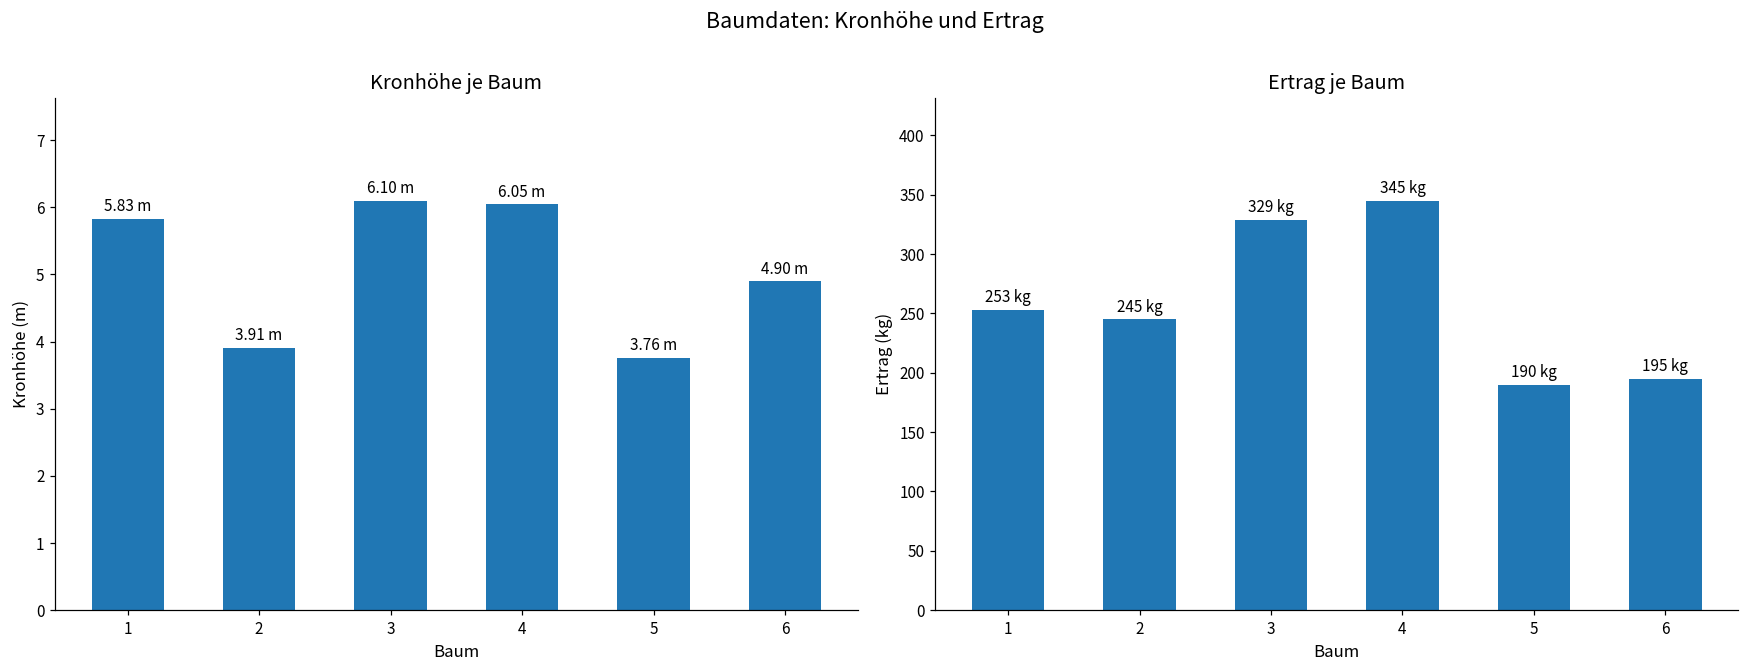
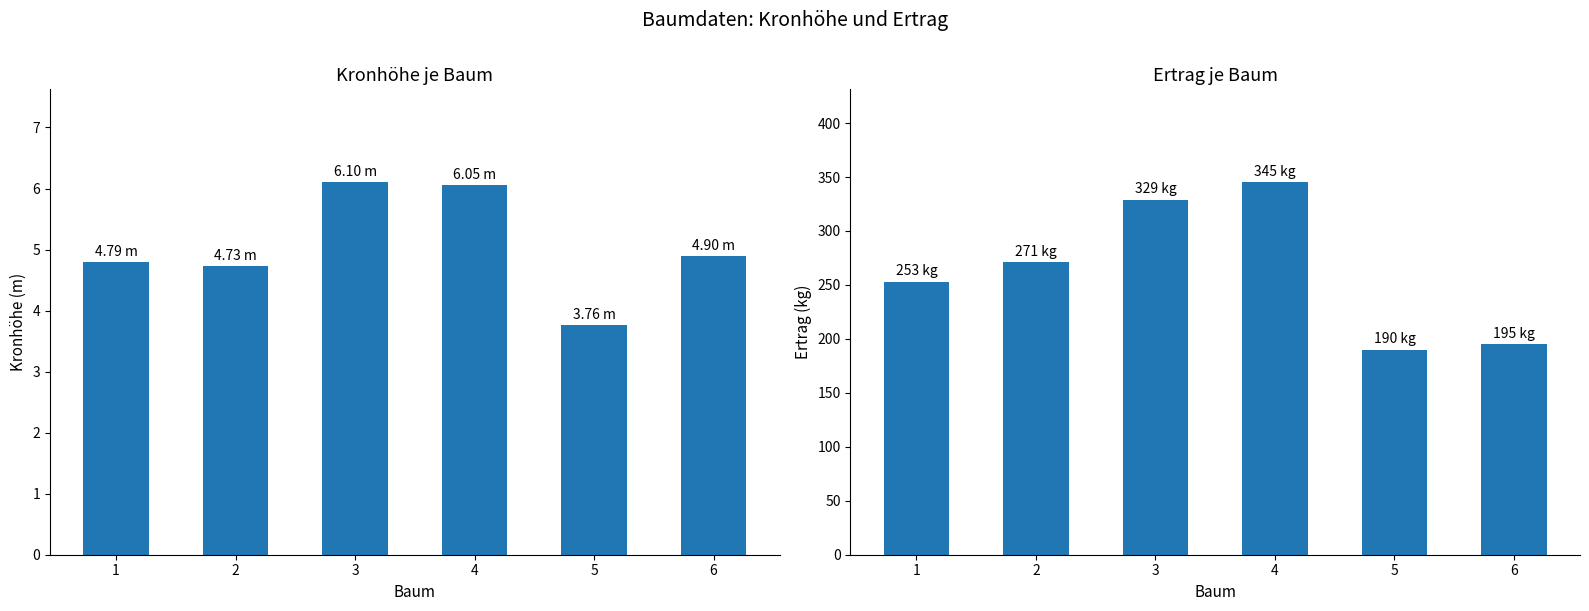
  {
    "Kronhöhe je Baum": {
-     "1": 5.83,
-     "2": 3.91,
+     "1": 4.79,
+     "2": 4.73,
      "3": 6.10,
      "4": 6.05,
      "5": 3.76,
      "6": 4.90
    },
    "Ertrag je Baum": {
      "1": 253,
-     "2": 245,
+     "2": 271,
      "3": 329,
      "4": 345,
      "5": 190,
      "6": 195
    }
  }
